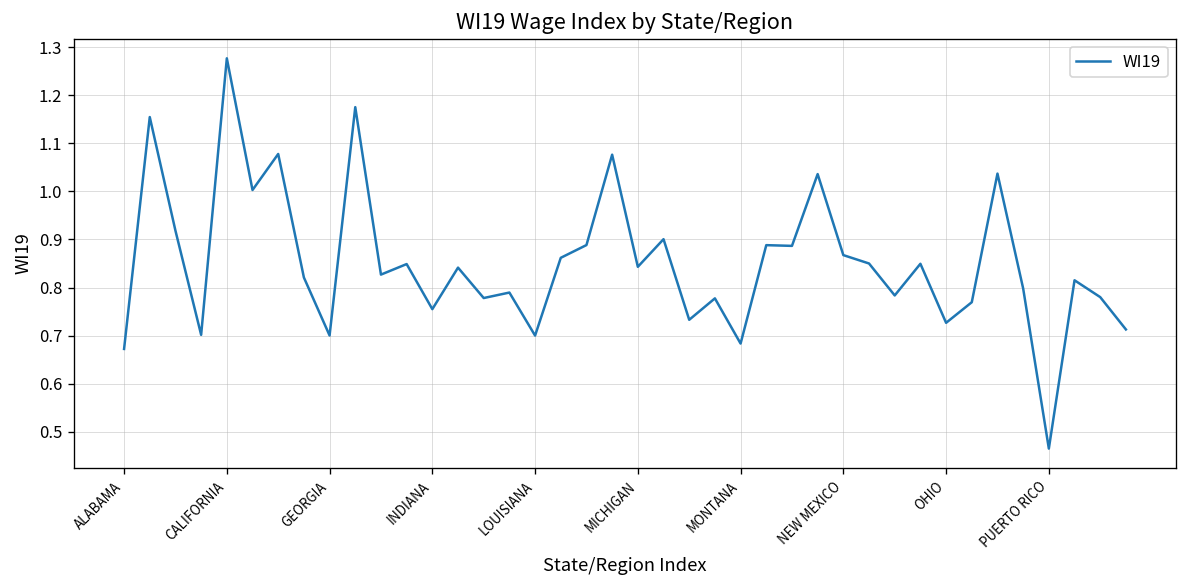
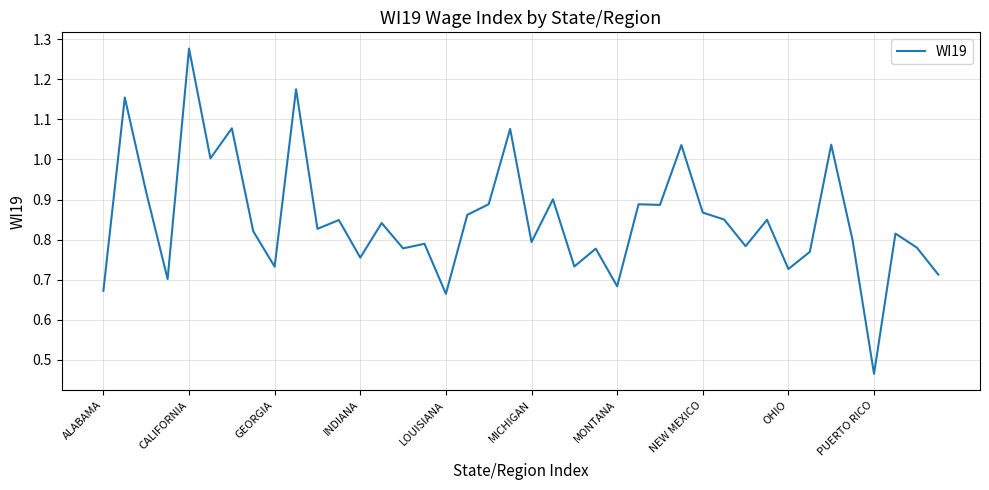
  {
    "ALABAMA": 0.67,
    "CALIFORNIA": 1.28,
-   "GEORGIA": 0.70,
+   "GEORGIA": 0.73,
    "INDIANA": 0.76,
-   "LOUISIANA": 0.70,
-   "MICHIGAN": 0.84,
+   "LOUISIANA": 0.66,
+   "MICHIGAN": 0.79,
    "MONTANA": 0.68,
    "NEW MEXICO": 0.87,
    "OHIO": 0.73,
    "PUERTO RICO": 0.47
  }
